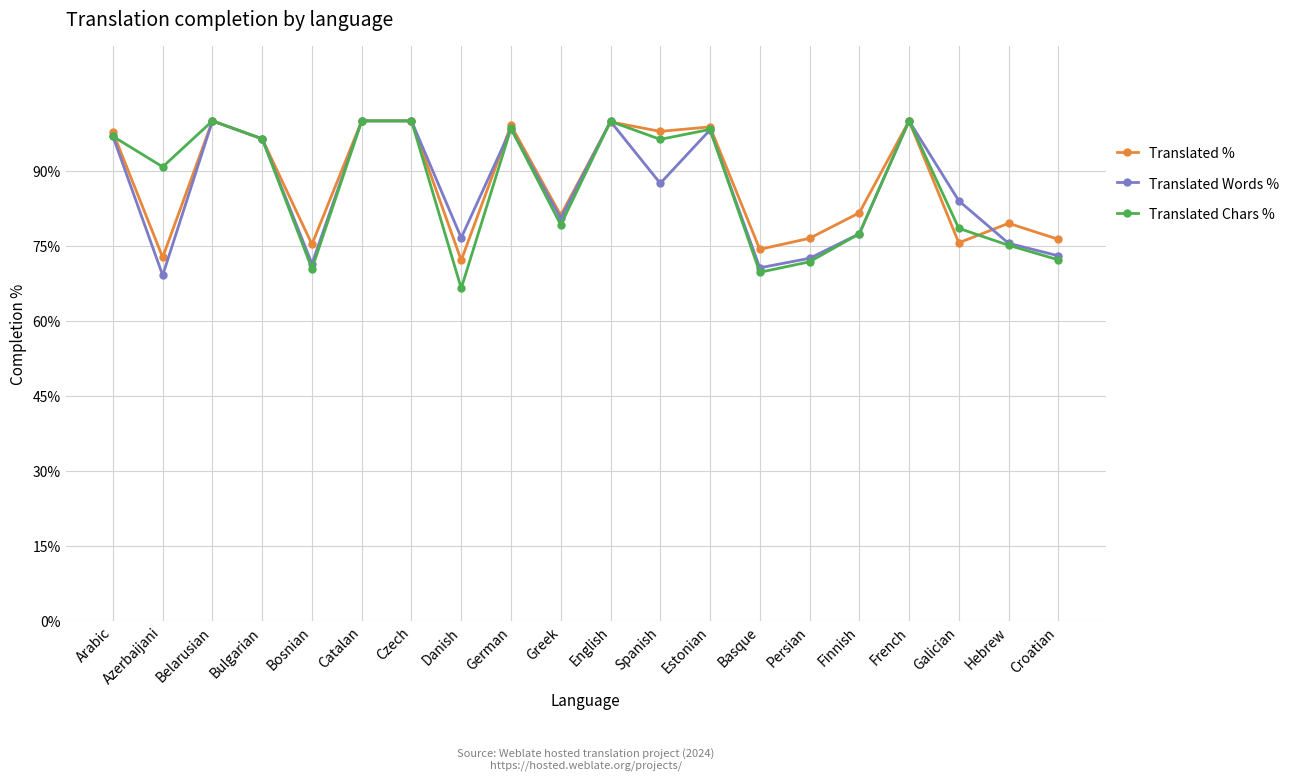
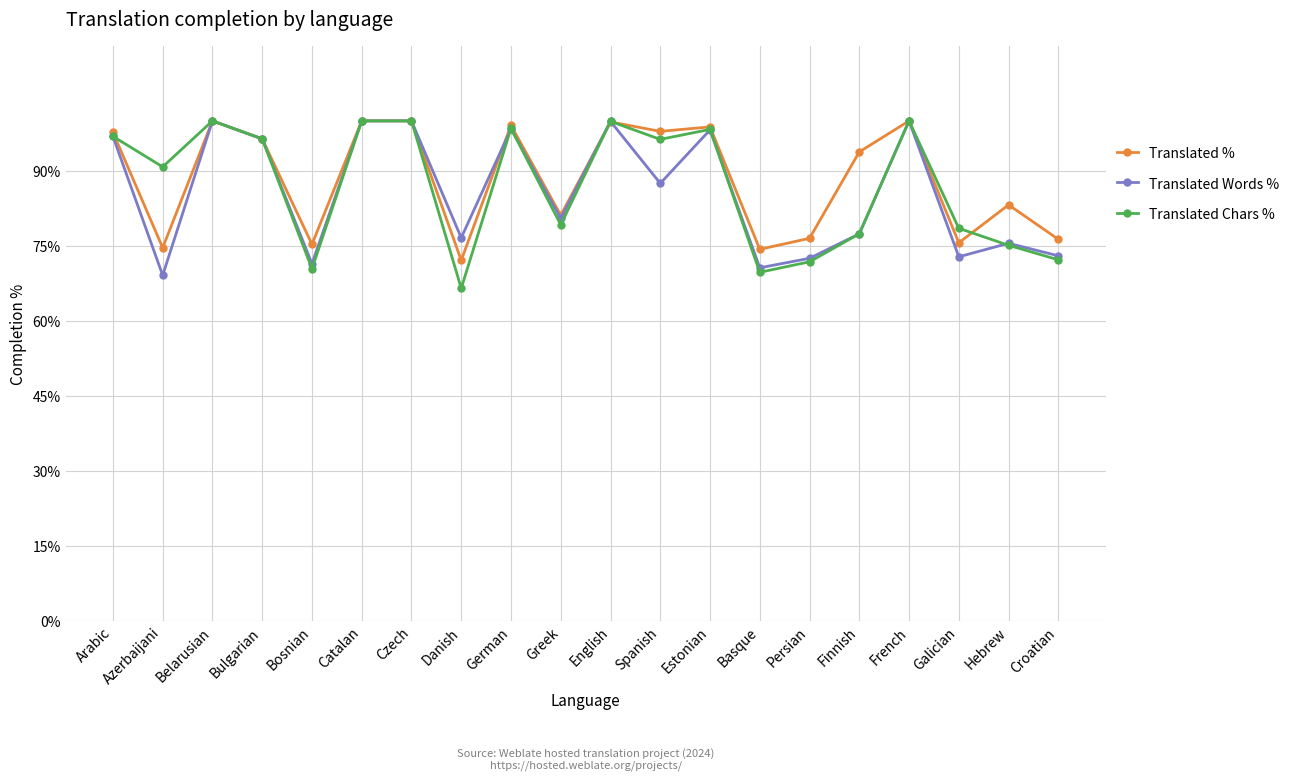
  {
    "Translated %": {
      "Arabic": "98%",
-     "Azerbaijani": "73%",
+     "Azerbaijani": "75%",
      "Bosnian": "75%",
      "Danish": "72%",
      "German": "99%",
      "Greek": "81%",
      "Spanish": "98%",
      "Estonian": "99%",
      "Basque": "74%",
      "Persian": "77%",
-     "Finnish": "82%",
+     "Finnish": "94%",
      "Galician": "76%",
-     "Hebrew": "80%",
+     "Hebrew": "83%",
      "Croatian": "76%"
    },
    "Translated Words %": {
      "Azerbaijani": "69%",
      "Bosnian": "71%",
      "Danish": "77%",
      "Greek": "81%",
      "Spanish": "88%",
      "Basque": "71%",
      "Persian": "73%",
-     "Galician": "84%",
+     "Galician": "73%",
      "Croatian": "73%"
    },
    "Translated Chars %": {
      "Azerbaijani": "91%",
      "Bosnian": "70%",
      "Danish": "67%",
      "Greek": "79%",
      "Spanish": "96%",
      "Basque": "70%",
      "Persian": "72%",
      "Galician": "79%",
      "Croatian": "72%"
    }
  }
